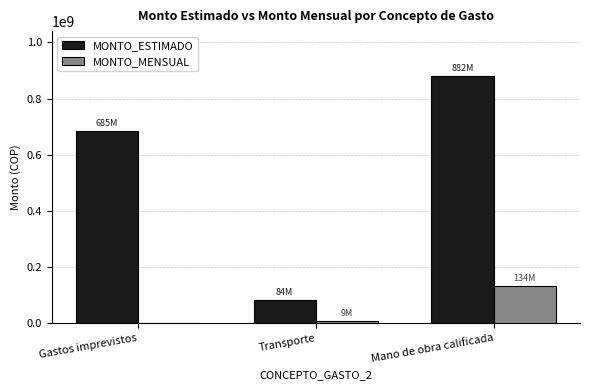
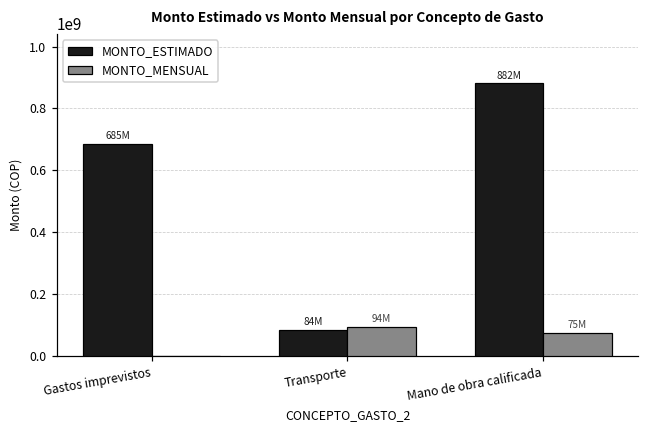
  {
    "MONTO_ESTIMADO": {
      "Gastos imprevistos": "685M",
      "Transporte": "84M",
      "Mano de obra calificada": "882M"
    },
    "MONTO_MENSUAL": {
-     "Transporte": "9M",
-     "Mano de obra calificada": "134M"
+     "Transporte": "94M",
+     "Mano de obra calificada": "75M"
    }
  }
